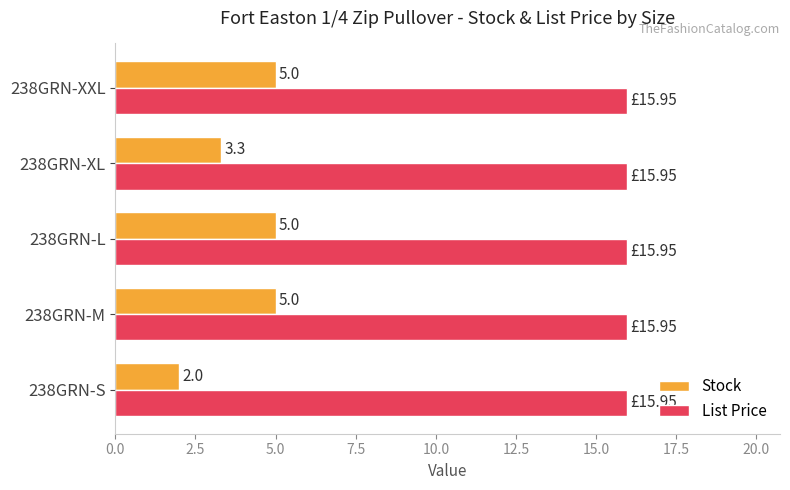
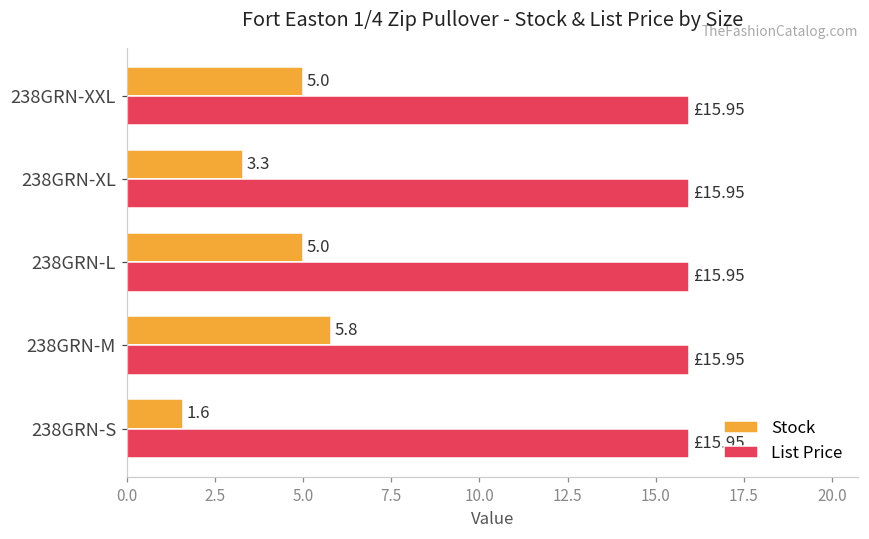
  {
    "Stock": {
      "238GRN-XXL": "5.0",
      "238GRN-XL": "3.3",
      "238GRN-L": "5.0",
-     "238GRN-M": "5.0",
-     "238GRN-S": "2.0"
+     "238GRN-M": "5.8",
+     "238GRN-S": "1.6"
    },
    "List Price": {
      "238GRN-XXL": "£15.95",
      "238GRN-XL": "£15.95",
      "238GRN-L": "£15.95",
      "238GRN-M": "£15.95",
      "238GRN-S": "£15.95"
    }
  }
